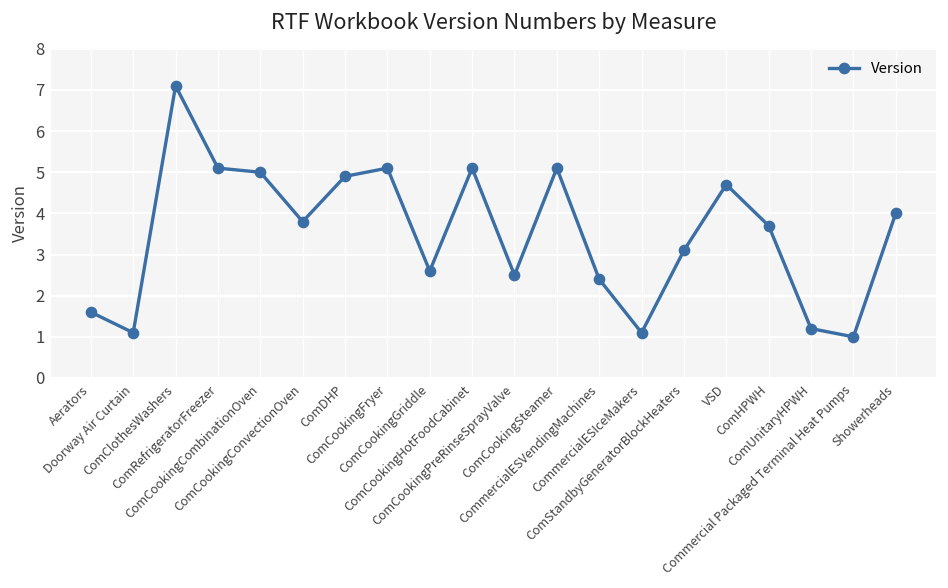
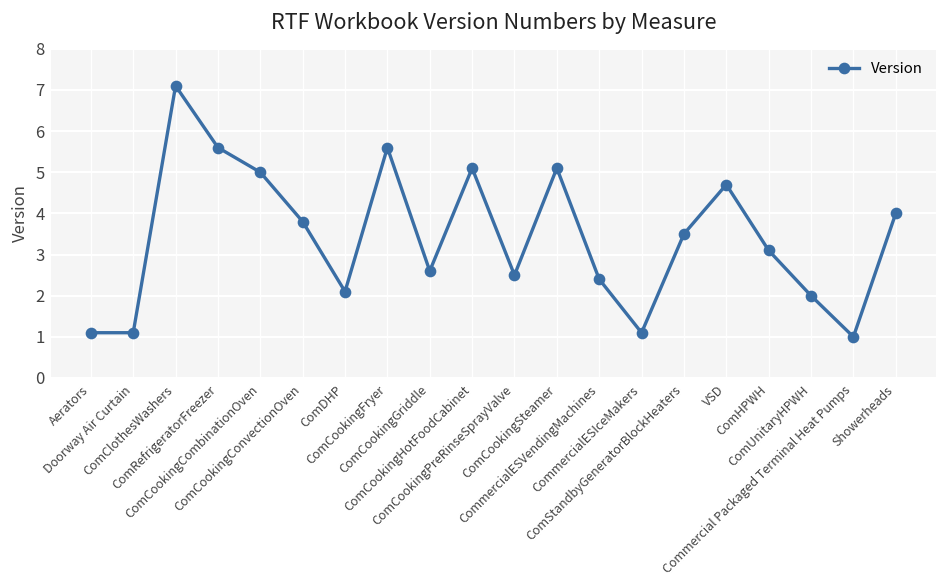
  {
-   "Aerators": 1.6,
+   "Aerators": 1.1,
    "Doorway Air Curtain": 1.1,
    "ComClothesWashers": 7.1,
-   "ComRefrigeratorFreezer": 5.1,
+   "ComRefrigeratorFreezer": 5.6,
    "ComCookingCombinationOven": 5.0,
    "ComCookingConvectionOven": 3.8,
-   "ComDHP": 4.9,
-   "ComCookingFryer": 5.1,
+   "ComDHP": 2.1,
+   "ComCookingFryer": 5.6,
    "ComCookingGriddle": 2.6,
    "ComCookingHotFoodCabinet": 5.1,
    "ComCookingPreRinseSprayValve": 2.5,
    "ComCookingSteamer": 5.1,
    "CommercialESVendingMachines": 2.4,
    "CommercialESIceMakers": 1.1,
-   "ComStandbyGeneratorBlockHeaters": 3.1,
+   "ComStandbyGeneratorBlockHeaters": 3.5,
    "VSD": 4.7,
-   "ComHPWH": 3.7,
-   "ComUnitaryHPWH": 1.2,
+   "ComHPWH": 3.1,
+   "ComUnitaryHPWH": 2.0,
    "Commercial Packaged Terminal Heat Pumps": 1.0,
    "Showerheads": 4.0
  }
